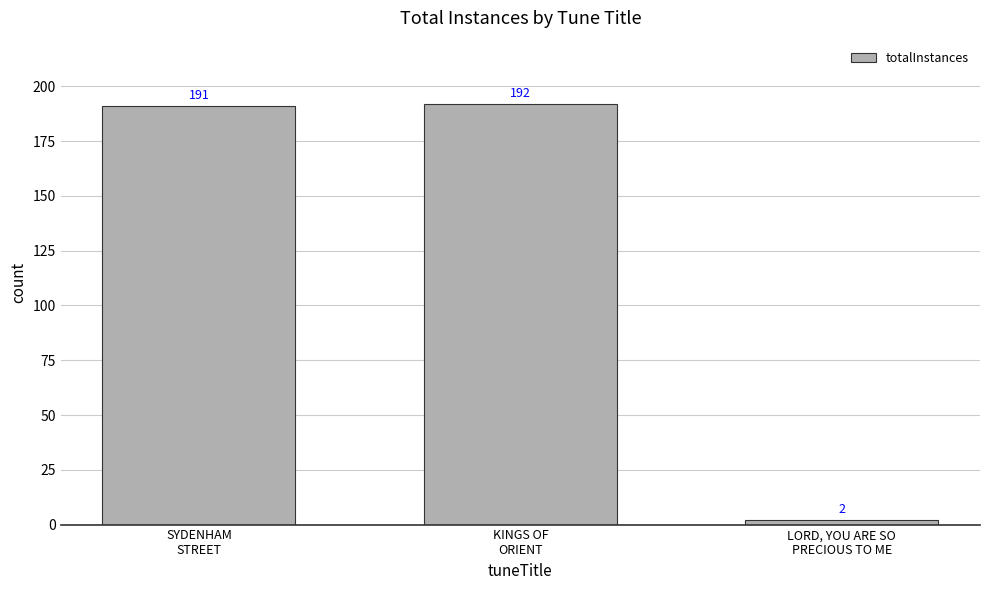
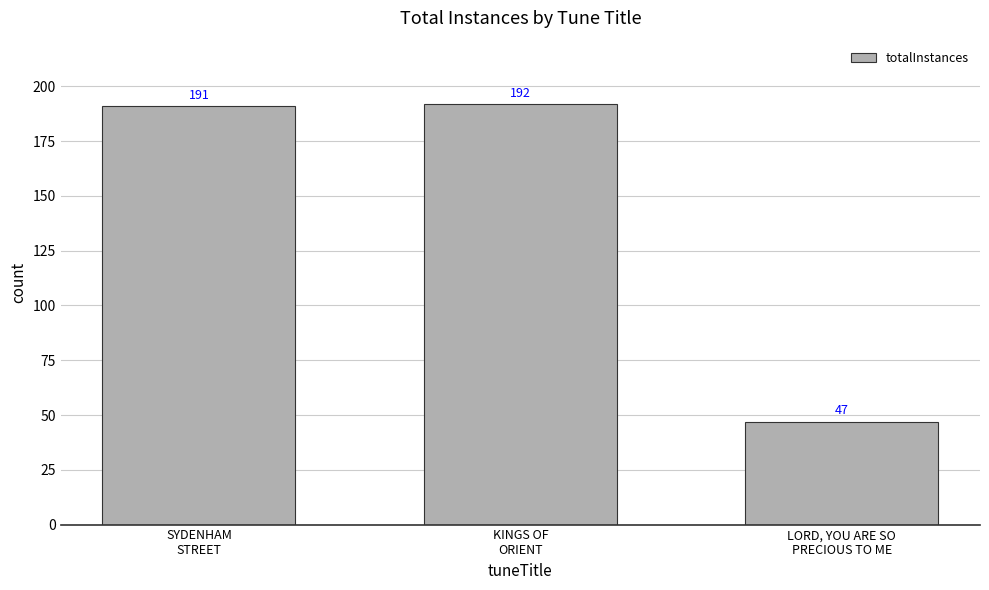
  {
    "SYDENHAM STREET": 191,
    "KINGS OF ORIENT": 192,
-   "LORD, YOU ARE SO PRECIOUS TO ME": 2
+   "LORD, YOU ARE SO PRECIOUS TO ME": 47
  }
